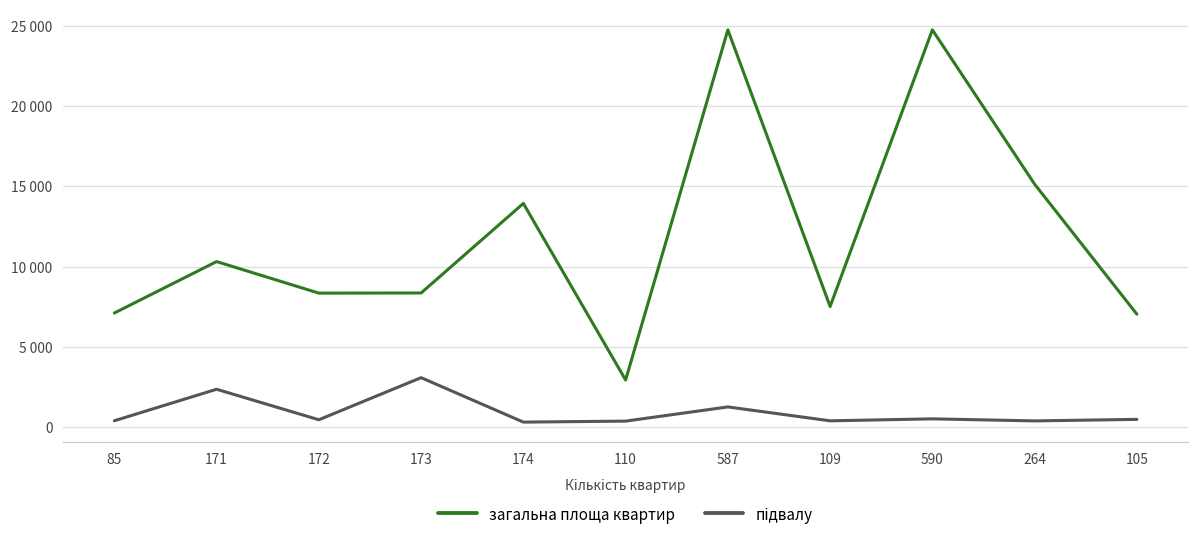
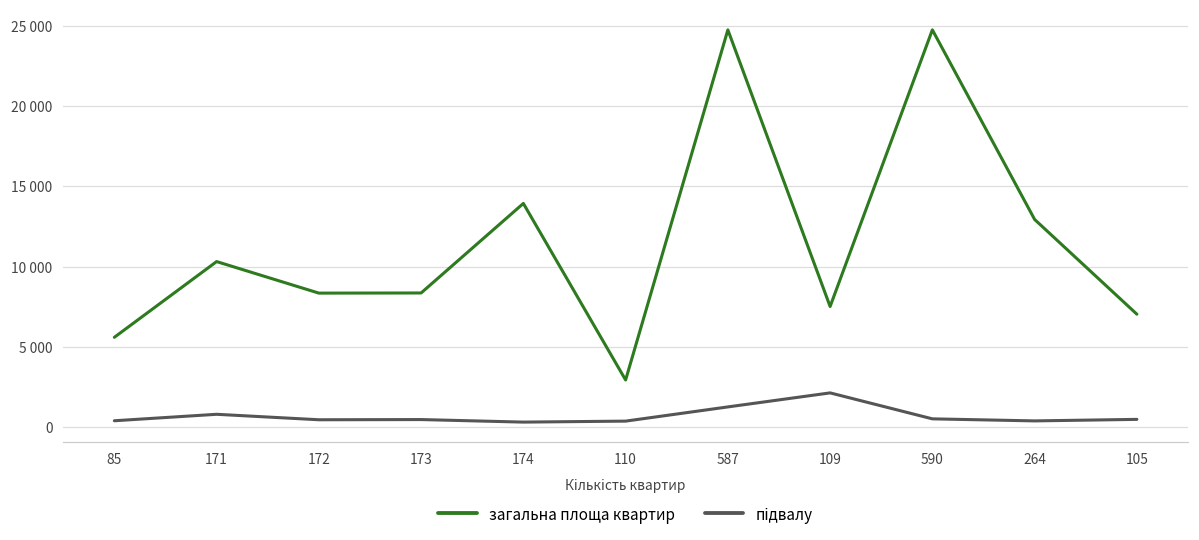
  {
    "загальна площа квартир": {
-     "85": 7100,
+     "85": 5600,
      "171": 10300,
      "172": 8300,
      "173": 8400,
      "174": 13900,
      "110": 2900,
      "587": 24700,
      "109": 7500,
      "590": 24700,
-     "264": 15100,
+     "264": 12900,
      "105": 7000
    },
    "підвалу": {
      "85": 400,
-     "171": 2400,
+     "171": 800,
      "172": 500,
-     "173": 3100,
+     "173": 500,
      "174": 300,
      "110": 400,
      "587": 1300,
-     "109": 400,
+     "109": 2100,
      "590": 500,
      "264": 400,
      "105": 500
    }
  }
